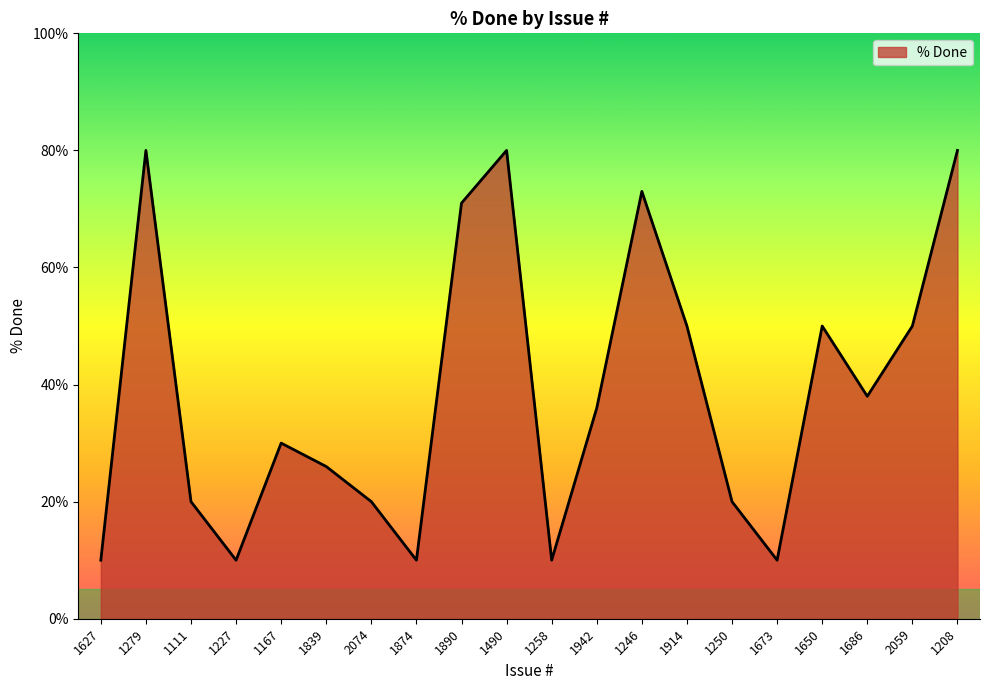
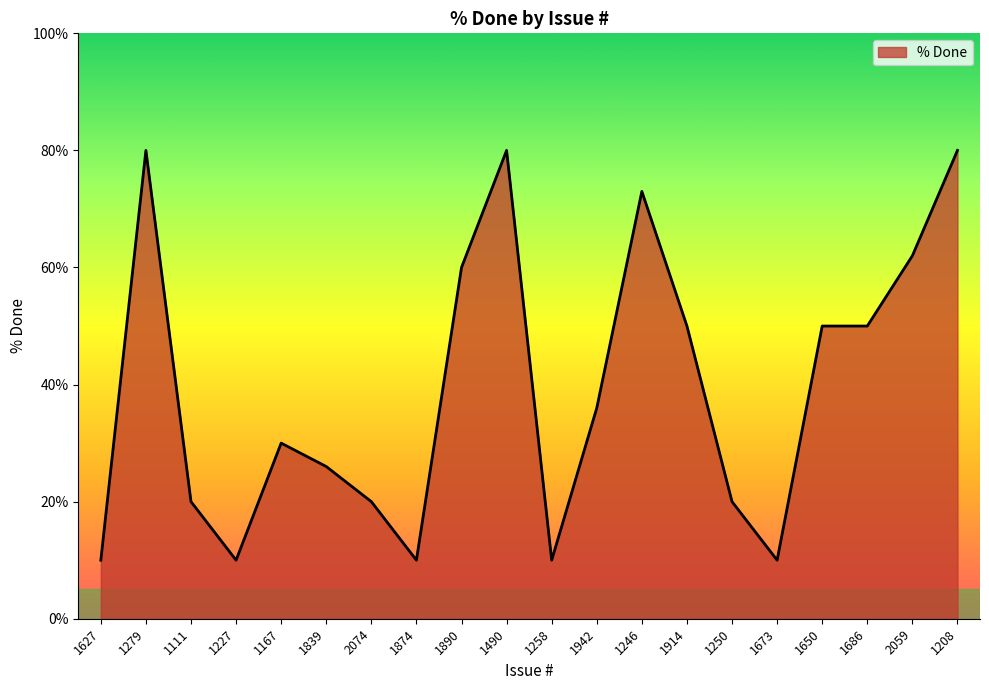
  {
    "1627": "10%",
    "1279": "80%",
    "1111": "20%",
    "1227": "10%",
    "1167": "30%",
    "1839": "26%",
    "2074": "20%",
    "1874": "10%",
-   "1890": "71%",
+   "1890": "60%",
    "1490": "80%",
    "1258": "10%",
    "1942": "36%",
    "1246": "73%",
    "1914": "50%",
    "1250": "20%",
    "1673": "10%",
    "1650": "50%",
-   "1686": "38%",
-   "2059": "50%",
+   "1686": "50%",
+   "2059": "62%",
    "1208": "80%"
  }
